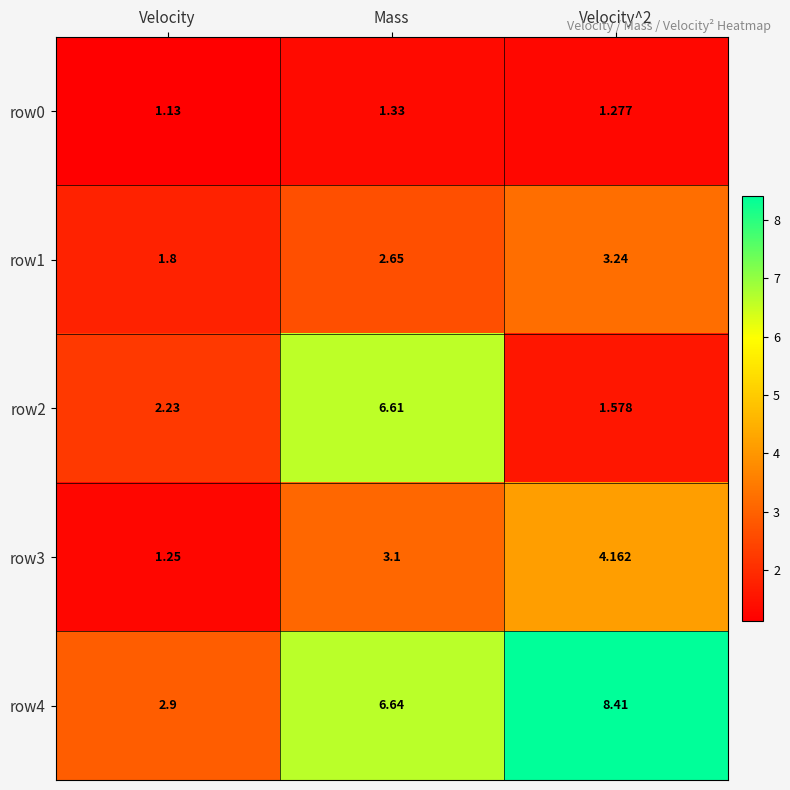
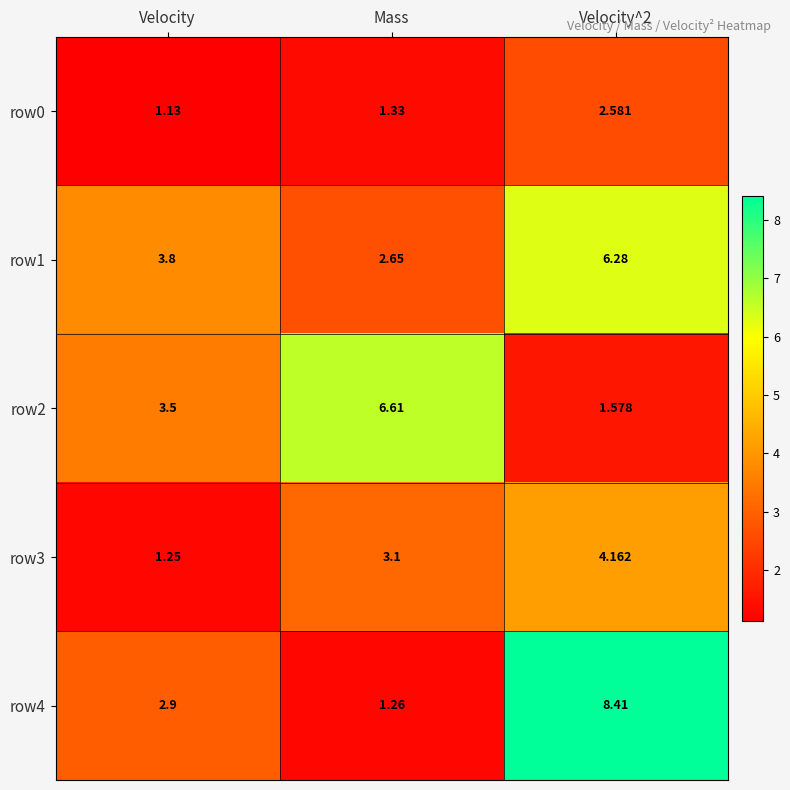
  {
    "row0": {
      "Velocity": 1.13,
      "Mass": 1.33,
-     "Velocity^2": 1.277
+     "Velocity^2": 2.581
    },
    "row1": {
-     "Velocity": 1.8,
+     "Velocity": 3.8,
      "Mass": 2.65,
-     "Velocity^2": 3.24
+     "Velocity^2": 6.28
    },
    "row2": {
-     "Velocity": 2.23,
+     "Velocity": 3.5,
      "Mass": 6.61,
      "Velocity^2": 1.578
    },
    "row3": {
      "Velocity": 1.25,
      "Mass": 3.1,
      "Velocity^2": 4.162
    },
    "row4": {
      "Velocity": 2.9,
-     "Mass": 6.64,
+     "Mass": 1.26,
      "Velocity^2": 8.41
    }
  }
